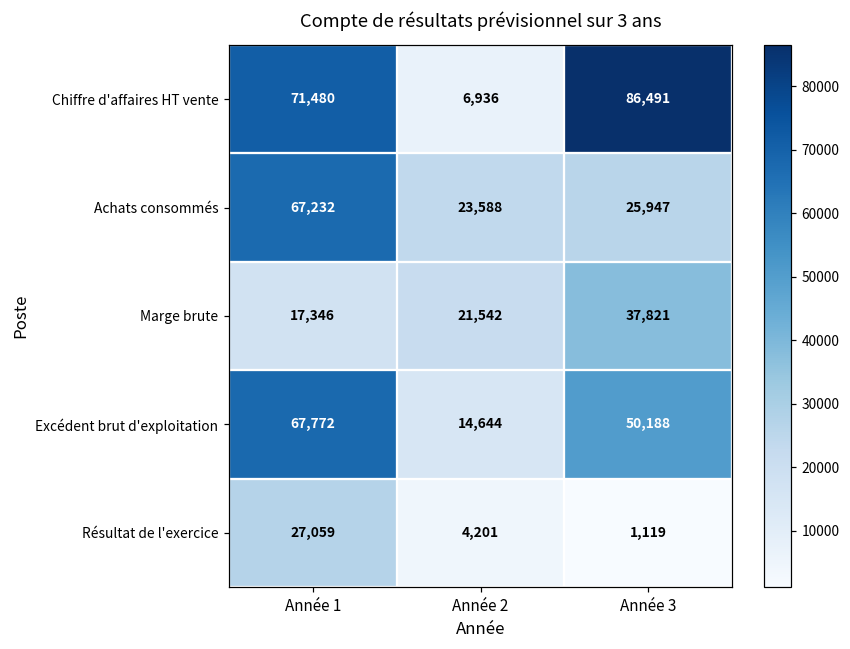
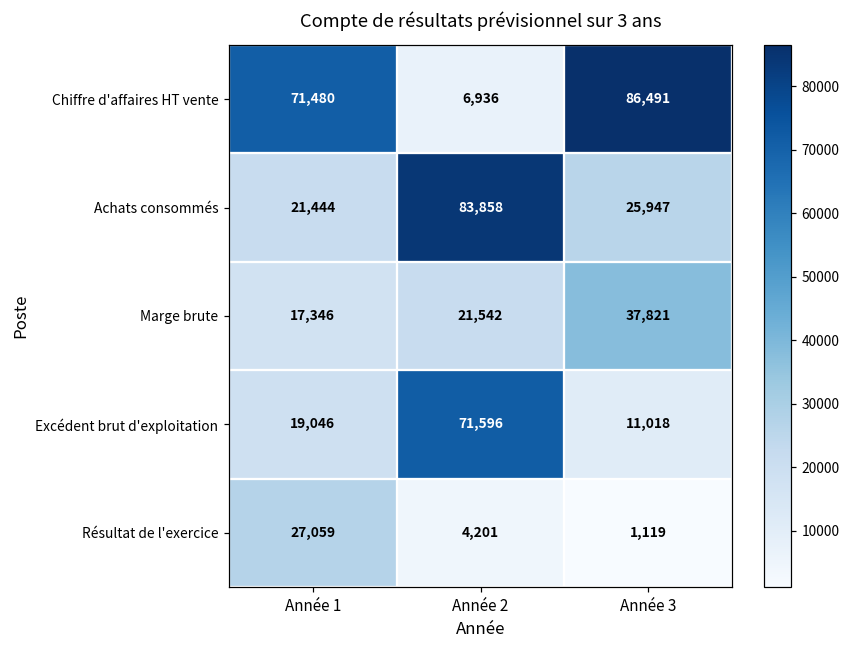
  {
    "Chiffre d'affaires HT vente": {
      "Année 1": "71,480",
      "Année 2": "6,936",
      "Année 3": "86,491"
    },
    "Achats consommés": {
-     "Année 1": "67,232",
-     "Année 2": "23,588",
+     "Année 1": "21,444",
+     "Année 2": "83,858",
      "Année 3": "25,947"
    },
    "Marge brute": {
      "Année 1": "17,346",
      "Année 2": "21,542",
      "Année 3": "37,821"
    },
    "Excédent brut d'exploitation": {
-     "Année 1": "67,772",
-     "Année 2": "14,644",
-     "Année 3": "50,188"
+     "Année 1": "19,046",
+     "Année 2": "71,596",
+     "Année 3": "11,018"
    },
    "Résultat de l'exercice": {
      "Année 1": "27,059",
      "Année 2": "4,201",
      "Année 3": "1,119"
    }
  }
